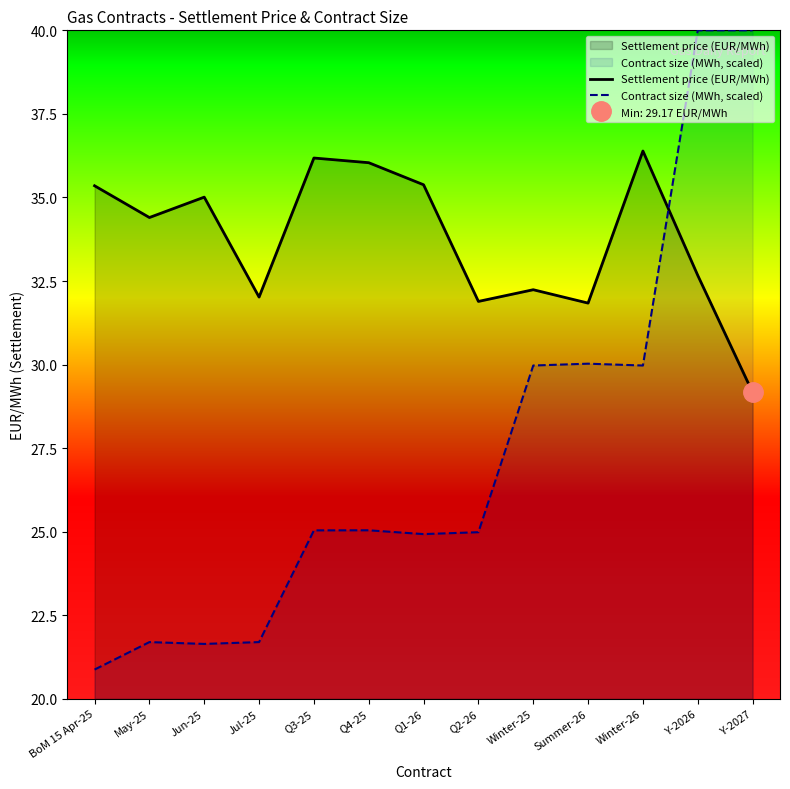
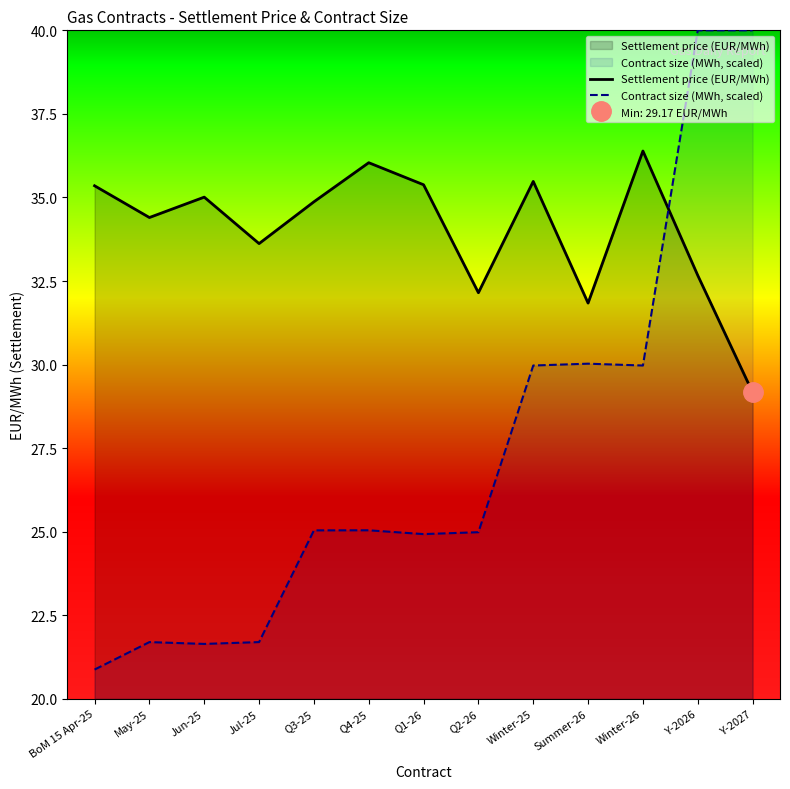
  {
    "Settlement price (EUR/MWh)": {
      "BoM 15 Apr-25": 35.4,
      "May-25": 34.4,
      "Jun-25": 35.0,
-     "Jul-25": 32.0,
-     "Q3-25": 36.2,
+     "Jul-25": 33.6,
+     "Q3-25": 34.9,
      "Q4-25": 36.0,
      "Q1-26": 35.4,
-     "Q2-26": 31.9,
-     "Winter-25": 32.2,
+     "Q2-26": 32.2,
+     "Winter-25": 35.5,
      "Summer-26": 31.8,
      "Winter-26": 36.4,
      "Y-2026": 32.7
    },
    "Contract size (MWh, scaled)": {
      "BoM 15 Apr-25": 20.9,
      "May-25": 21.7,
      "Jun-25": 21.6,
      "Jul-25": 21.7,
      "Q3-25": 25.0,
      "Q4-25": 25.0,
      "Q1-26": 24.9,
      "Q2-26": 25.0,
      "Winter-25": 30.0,
      "Summer-26": 30.0,
      "Winter-26": 30.0,
      "Y-2026": 40.0,
      "Y-2027": 40.0
    }
  }
